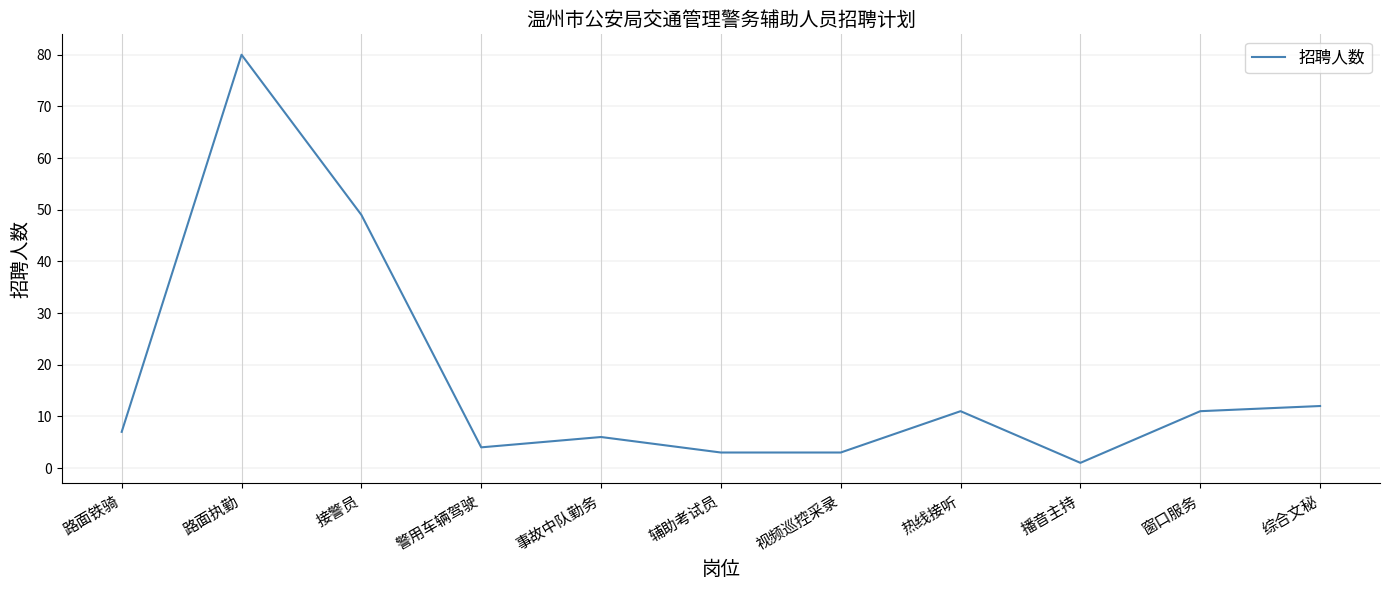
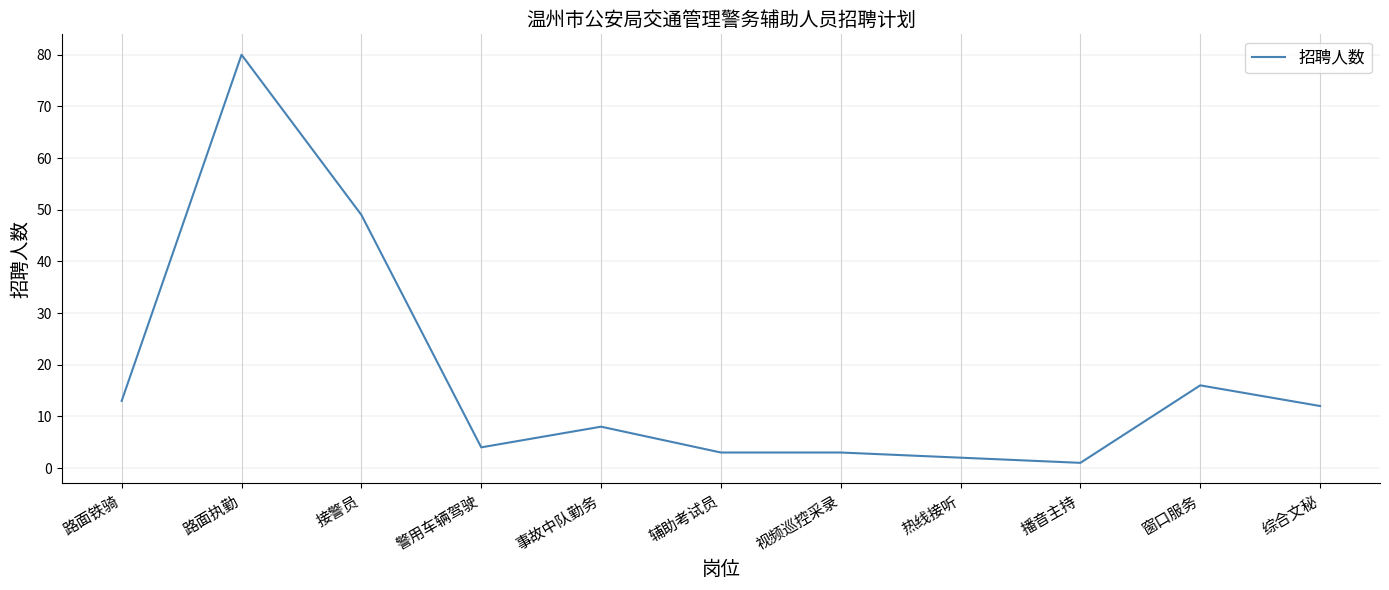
  {
-   "路面铁骑": 7,
+   "路面铁骑": 13,
    "路面执勤": 80,
    "接警员": 49,
    "警用车辆驾驶": 4,
-   "事故中队勤务": 6,
+   "事故中队勤务": 8,
    "辅助考试员": 3,
    "视频巡控采录": 3,
-   "热线接听": 11,
+   "热线接听": 2,
    "播音主持": 1,
-   "窗口服务": 11,
+   "窗口服务": 16,
    "综合文秘": 12
  }
